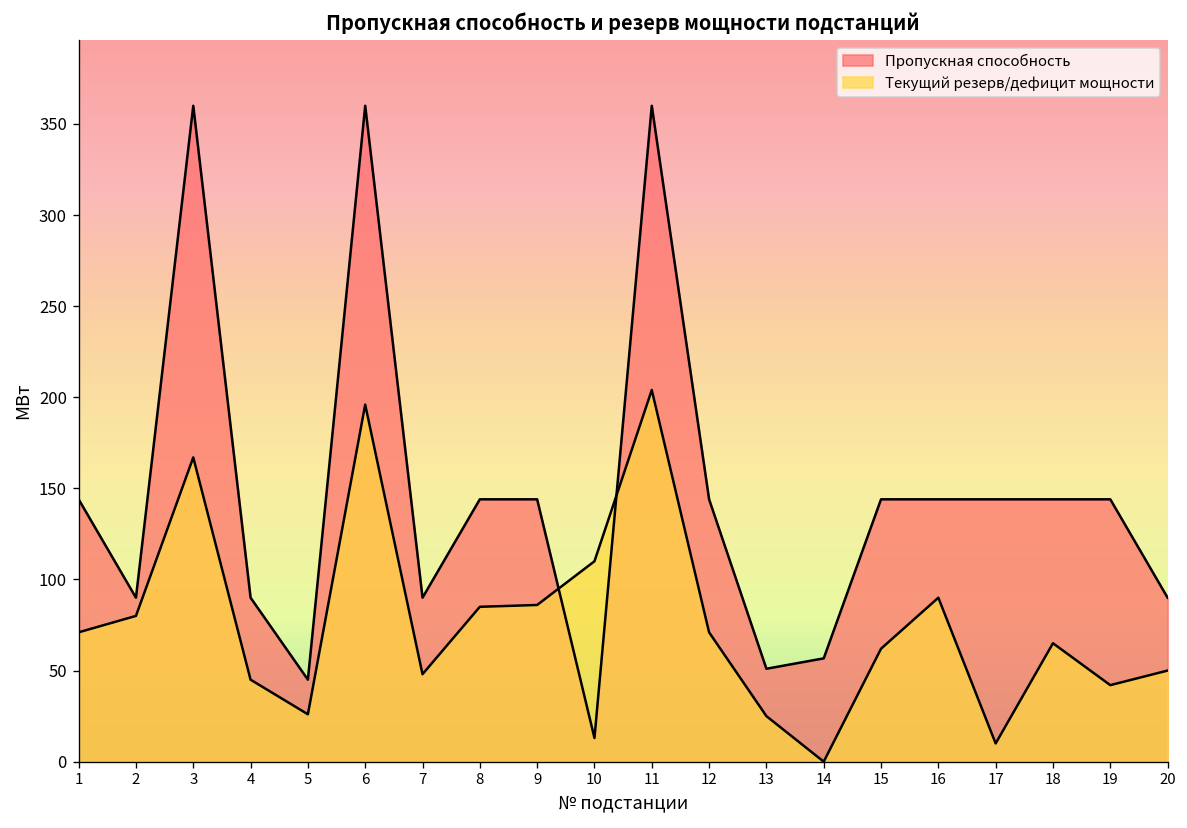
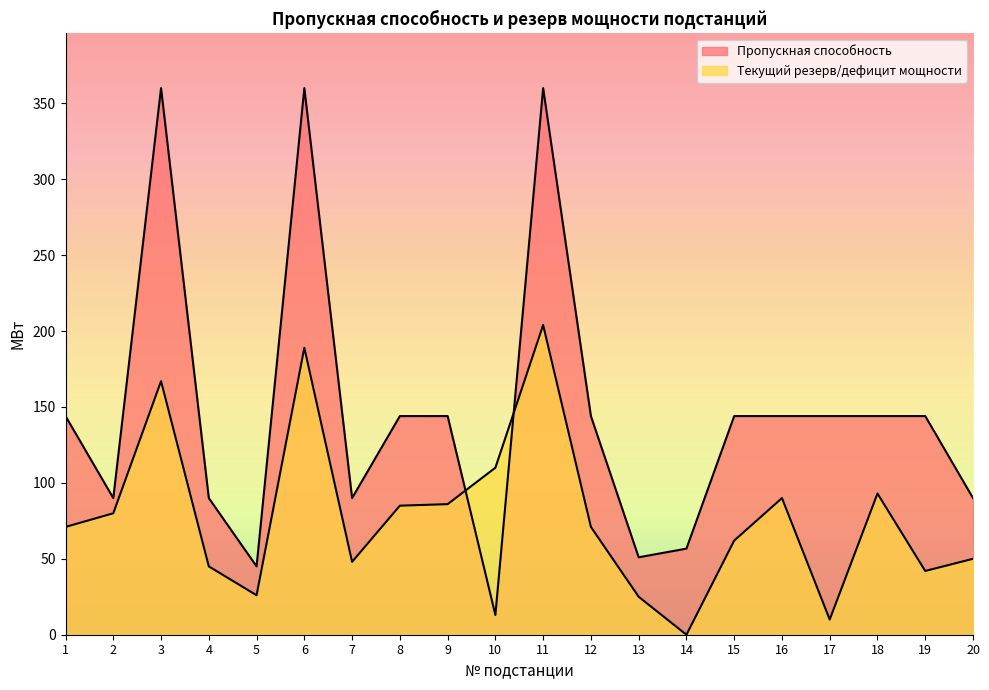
  {
    "Пропускная способность": {
      "1": 144,
      "2": 90,
      "3": 360,
      "4": 90,
      "5": 45,
      "6": 360,
      "7": 90,
      "8": 144,
      "9": 144,
      "10": 13,
      "11": 360,
      "12": 144,
      "13": 51,
      "14": 57,
      "15": 144,
      "16": 144,
      "17": 144,
      "18": 144,
      "19": 144,
      "20": 90
    },
    "Текущий резерв/дефицит мощности": {
      "1": 71,
      "2": 80,
      "3": 167,
      "4": 45,
      "5": 26,
-     "6": 196,
+     "6": 189,
      "7": 48,
      "8": 85,
      "9": 86,
      "10": 110,
      "11": 204,
      "12": 71,
      "13": 25,
      "14": 0,
      "15": 62,
      "16": 90,
      "17": 10,
-     "18": 65,
+     "18": 93,
      "19": 42,
      "20": 50
    }
  }
